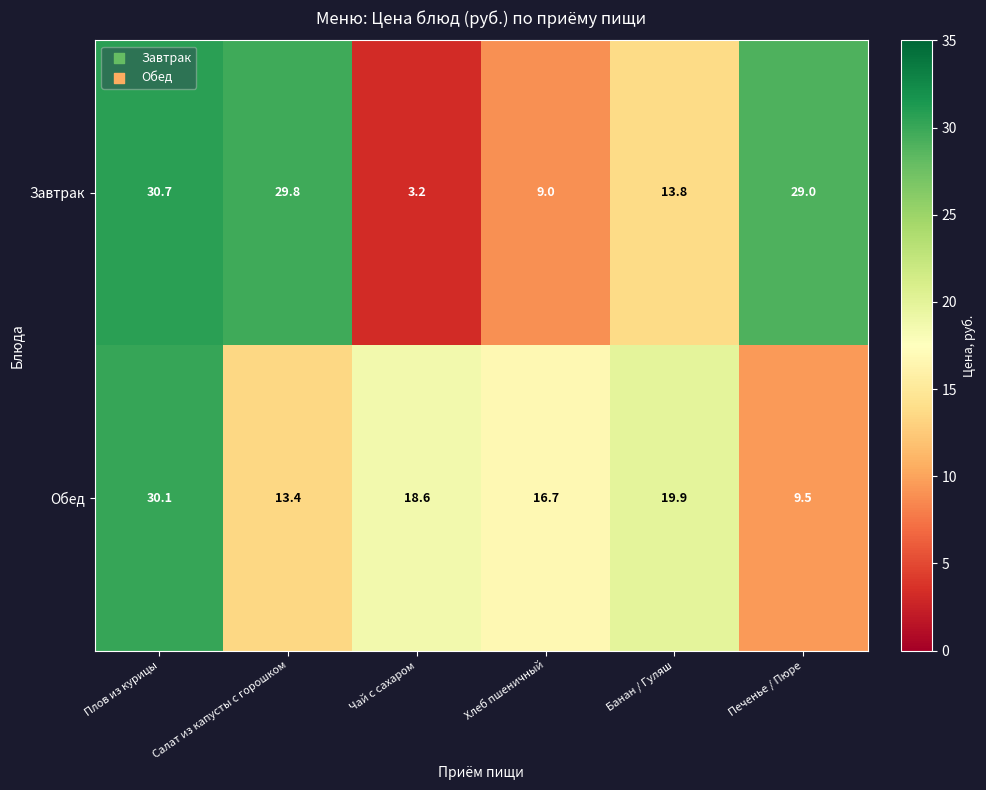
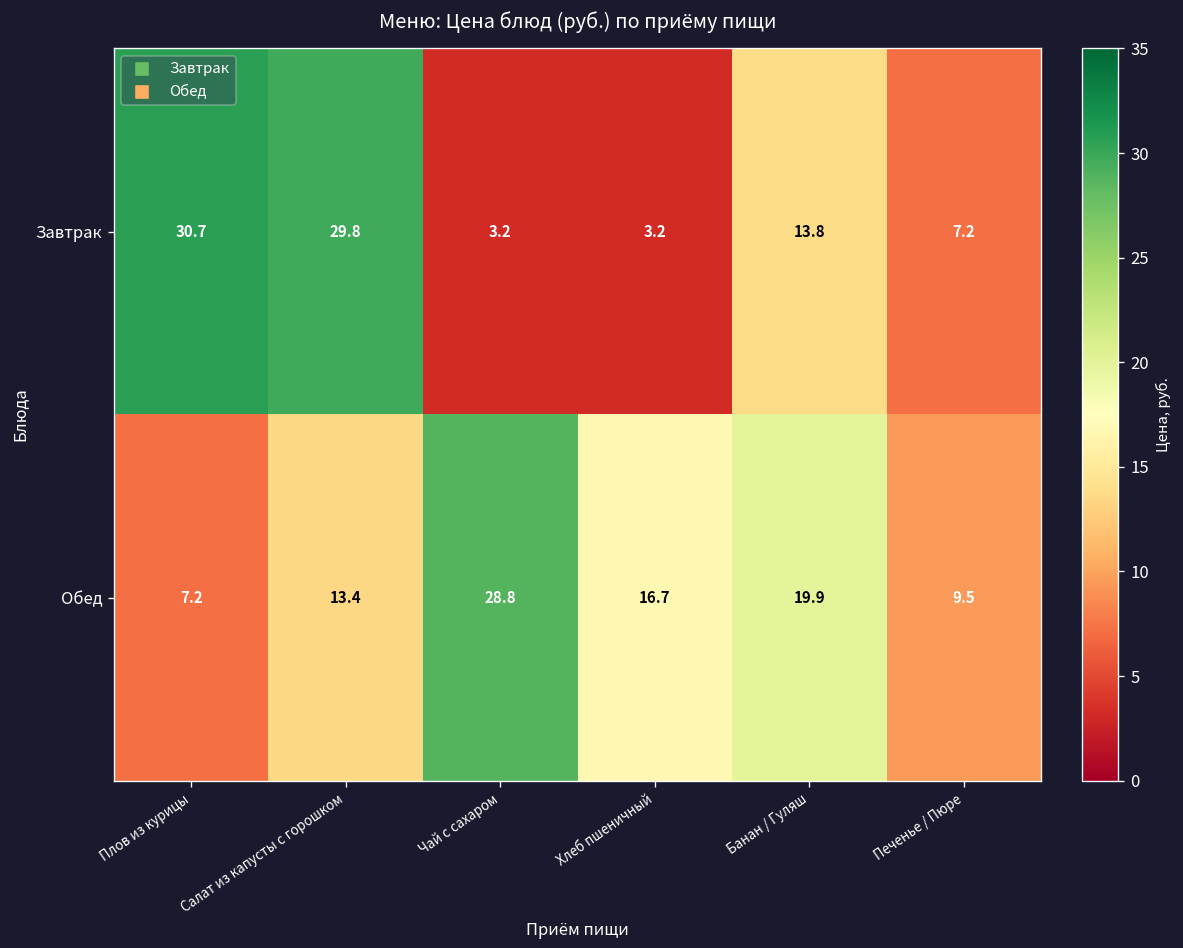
  {
    "Завтрак": {
      "Плов из курицы": 30.7,
      "Салат из капусты с горошком": 29.8,
      "Чай с сахаром": 3.2,
-     "Хлеб пшеничный": 9.0,
+     "Хлеб пшеничный": 3.2,
      "Банан / Гуляш": 13.8,
-     "Печенье / Пюре": 29.0
+     "Печенье / Пюре": 7.2
    },
    "Обед": {
-     "Плов из курицы": 30.1,
+     "Плов из курицы": 7.2,
      "Салат из капусты с горошком": 13.4,
-     "Чай с сахаром": 18.6,
+     "Чай с сахаром": 28.8,
      "Хлеб пшеничный": 16.7,
      "Банан / Гуляш": 19.9,
      "Печенье / Пюре": 9.5
    }
  }
